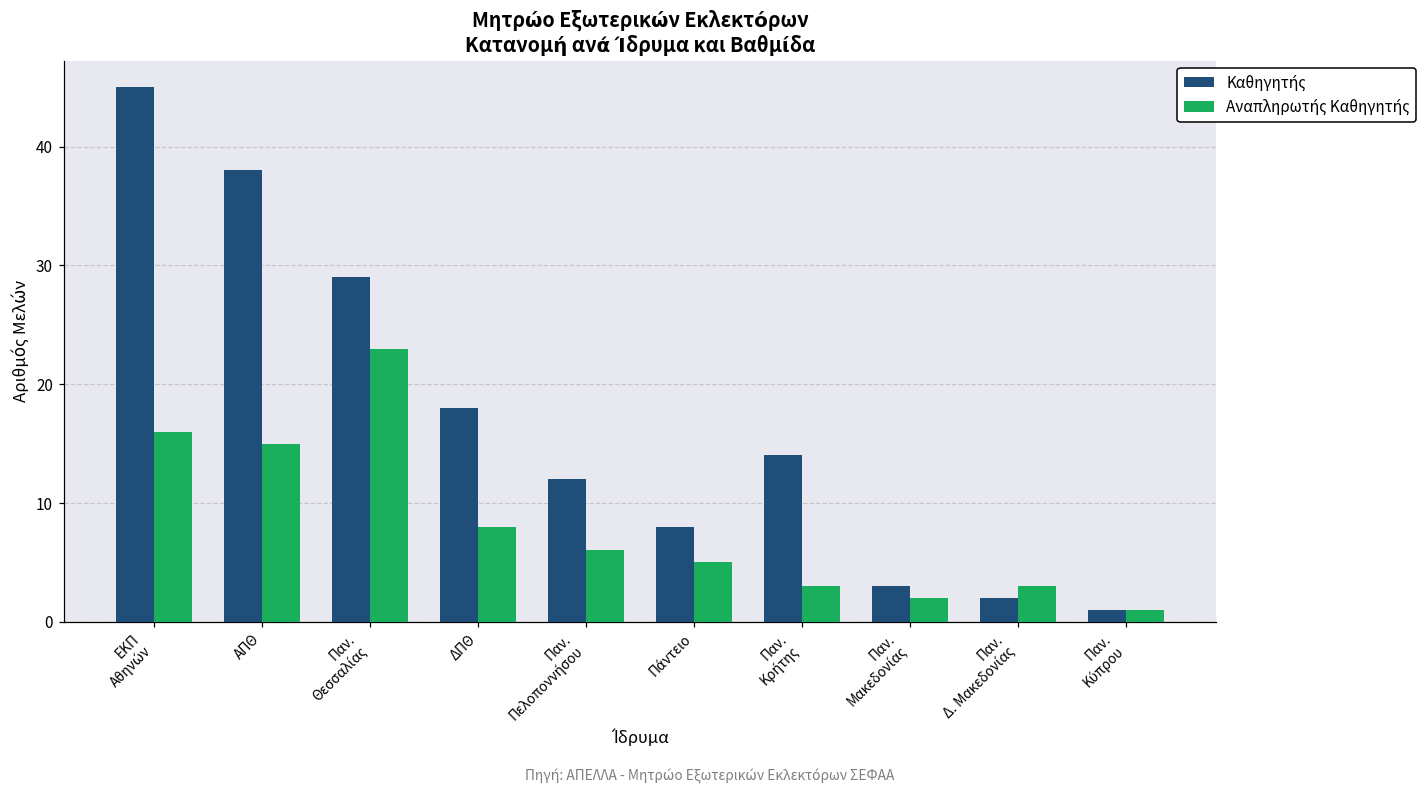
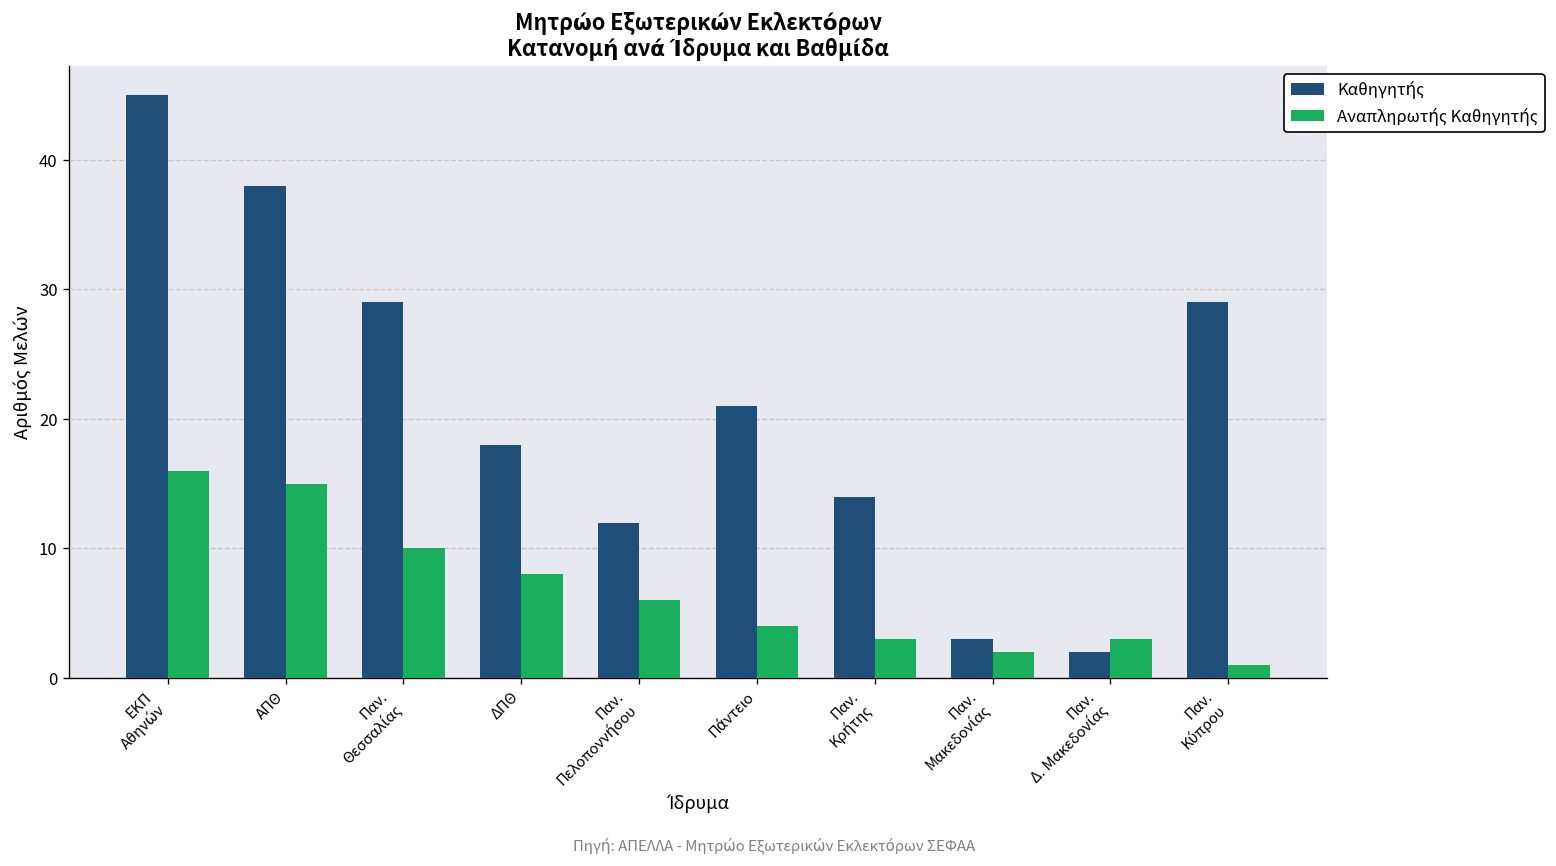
  {
    "Καθηγητής": {
      "ΕΚΠ Αθηνών": 45,
      "ΑΠΘ": 38,
      "Παν. Θεσσαλίας": 29,
      "ΔΠΘ": 18,
      "Παν. Πελοποννήσου": 12,
-     "Πάντειο": 8,
+     "Πάντειο": 21,
      "Παν. Κρήτης": 14,
      "Παν. Μακεδονίας": 3,
      "Παν. Δ. Μακεδονίας": 2,
-     "Παν. Κύπρου": 1
+     "Παν. Κύπρου": 29
    },
    "Αναπληρωτής Καθηγητής": {
      "ΕΚΠ Αθηνών": 16,
      "ΑΠΘ": 15,
-     "Παν. Θεσσαλίας": 23,
+     "Παν. Θεσσαλίας": 10,
      "ΔΠΘ": 8,
      "Παν. Πελοποννήσου": 6,
-     "Πάντειο": 5,
+     "Πάντειο": 4,
      "Παν. Κρήτης": 3,
      "Παν. Μακεδονίας": 2,
      "Παν. Δ. Μακεδονίας": 3,
      "Παν. Κύπρου": 1
    }
  }
